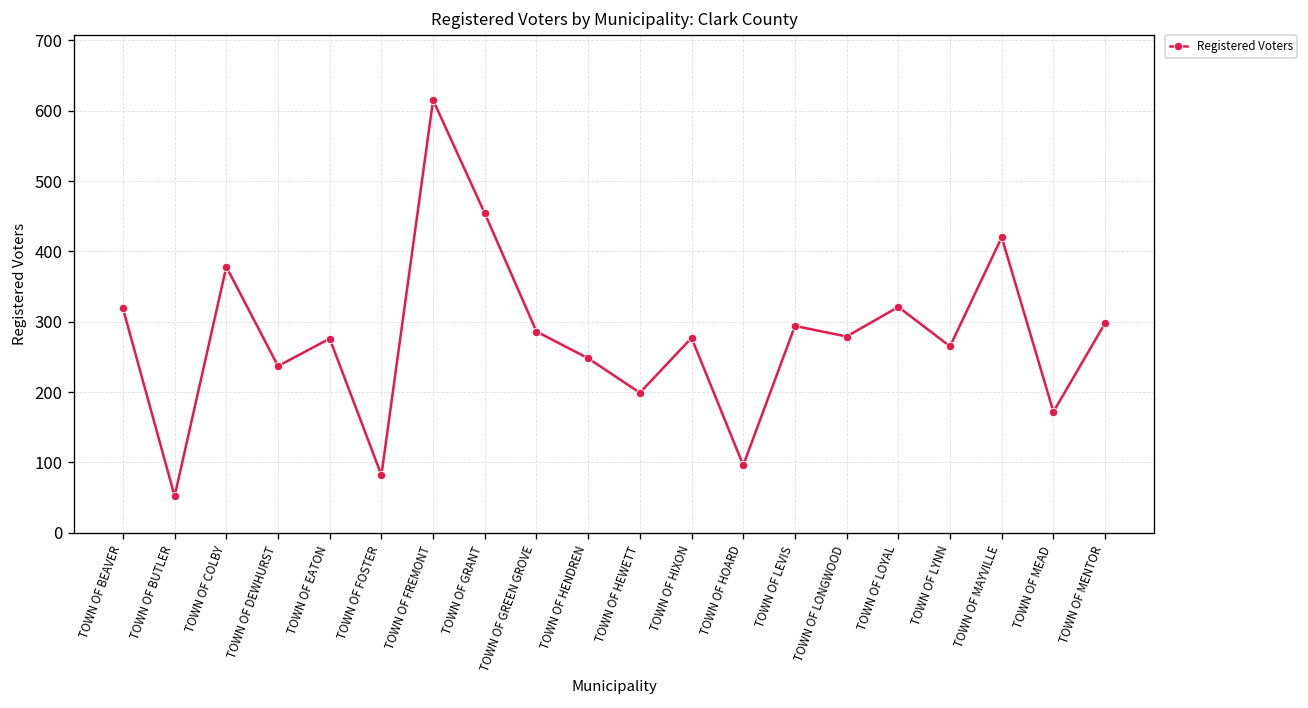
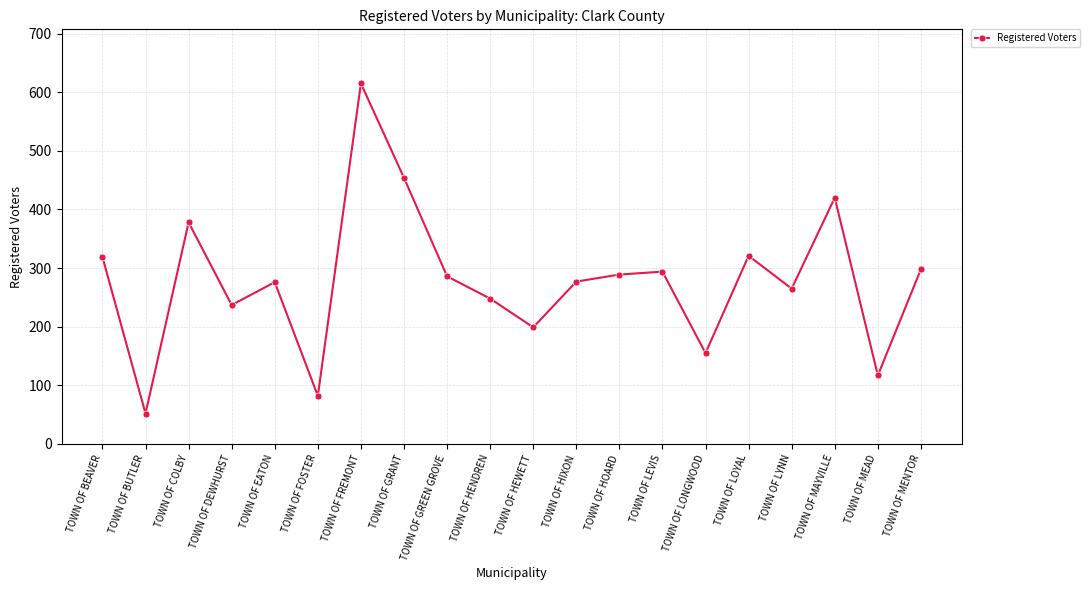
  {
    "TOWN OF BEAVER": 320,
    "TOWN OF BUTLER": 50,
    "TOWN OF COLBY": 380,
    "TOWN OF DEWHURST": 240,
    "TOWN OF EATON": 280,
    "TOWN OF FOSTER": 80,
    "TOWN OF FREMONT": 620,
    "TOWN OF GRANT": 450,
    "TOWN OF GREEN GROVE": 290,
    "TOWN OF HENDREN": 250,
    "TOWN OF HEWETT": 200,
    "TOWN OF HIXON": 280,
-   "TOWN OF HOARD": 100,
+   "TOWN OF HOARD": 290,
    "TOWN OF LEVIS": 290,
-   "TOWN OF LONGWOOD": 280,
+   "TOWN OF LONGWOOD": 160,
    "TOWN OF LOYAL": 320,
    "TOWN OF LYNN": 270,
    "TOWN OF MAYVILLE": 420,
-   "TOWN OF MEAD": 170,
+   "TOWN OF MEAD": 120,
    "TOWN OF MENTOR": 300
  }
